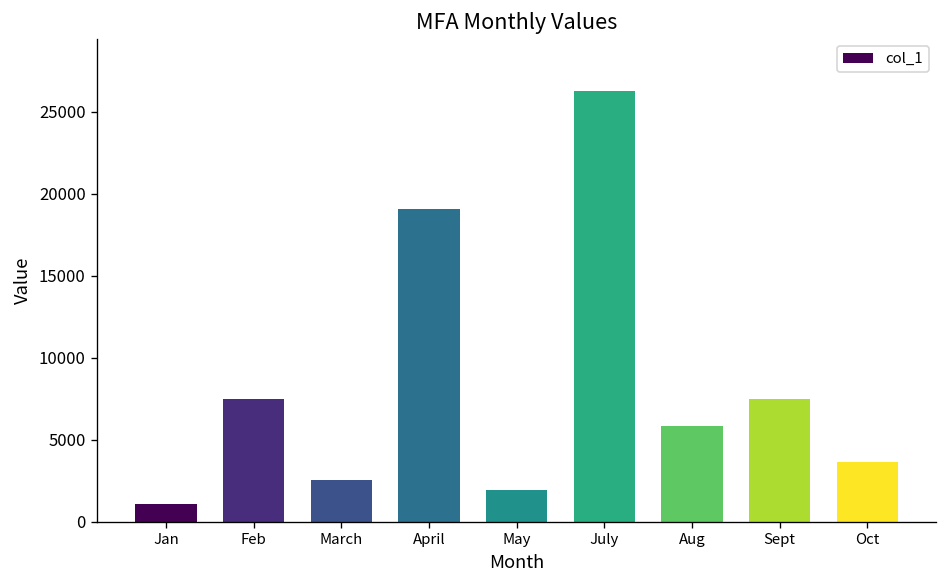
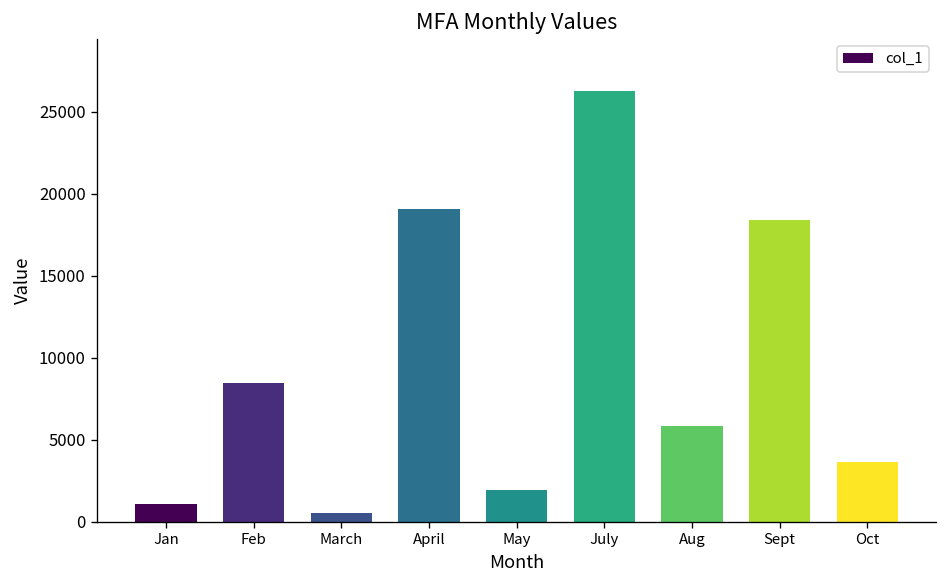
  {
    "Jan": 1100,
-   "Feb": 7500,
-   "March": 2500,
+   "Feb": 8500,
+   "March": 500,
    "April": 19100,
    "May": 1900,
    "July": 26300,
    "Aug": 5800,
-   "Sept": 7500,
+   "Sept": 18400,
    "Oct": 3700
  }
